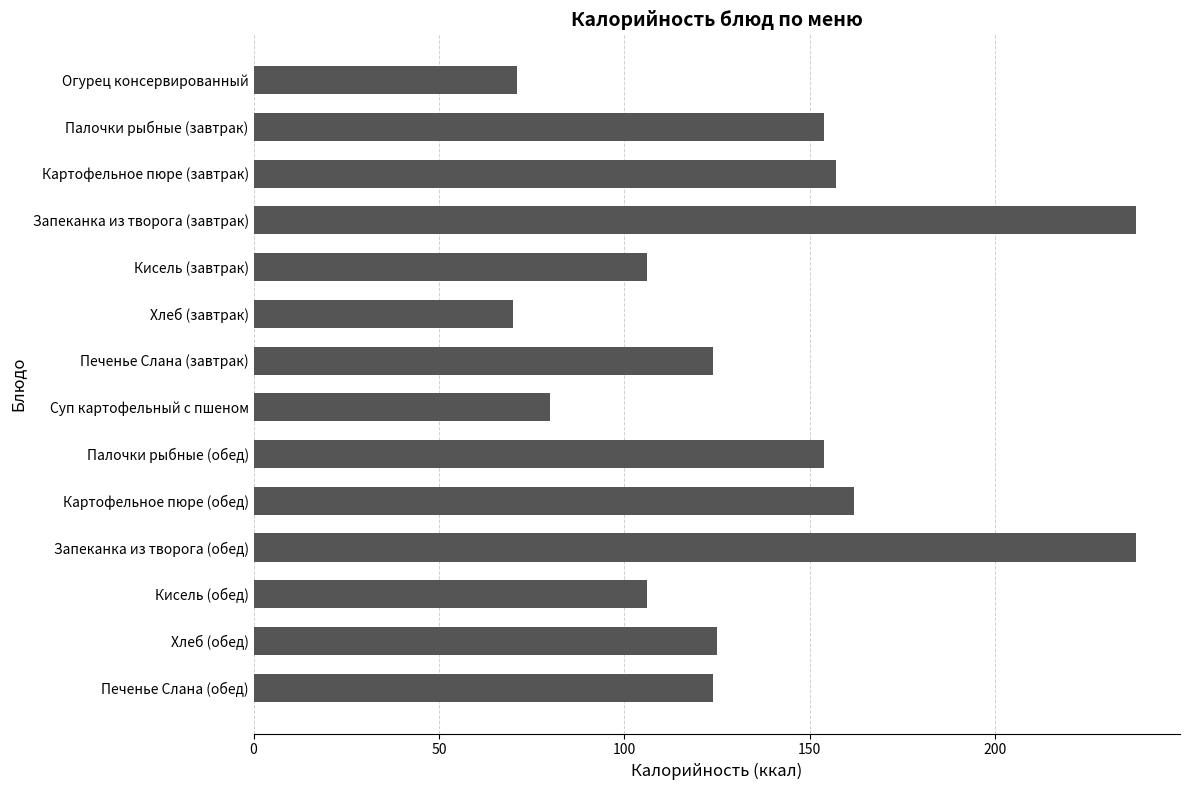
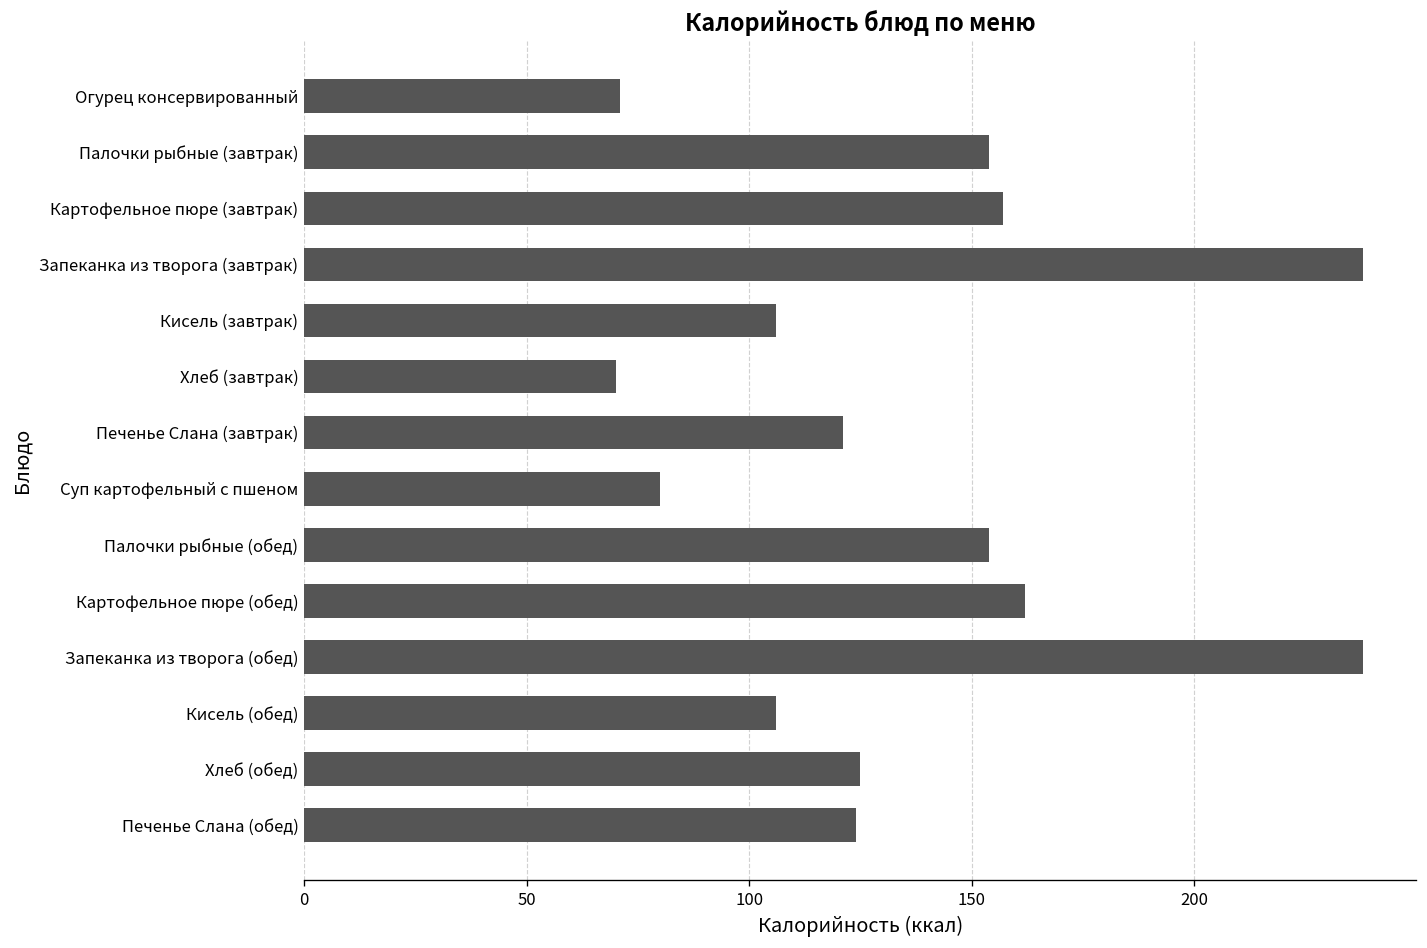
  {
    "Огурец консервированный": 71,
    "Палочки рыбные (завтрак)": 154,
    "Картофельное пюре (завтрак)": 157,
    "Запеканка из творога (завтрак)": 238,
    "Кисель (завтрак)": 106,
    "Хлеб (завтрак)": 70,
-   "Печенье Слана (завтрак)": 124,
+   "Печенье Слана (завтрак)": 121,
    "Суп картофельный с пшеном": 80,
    "Палочки рыбные (обед)": 154,
    "Картофельное пюре (обед)": 162,
    "Запеканка из творога (обед)": 238,
    "Кисель (обед)": 106,
    "Хлеб (обед)": 125,
    "Печенье Слана (обед)": 124
  }
